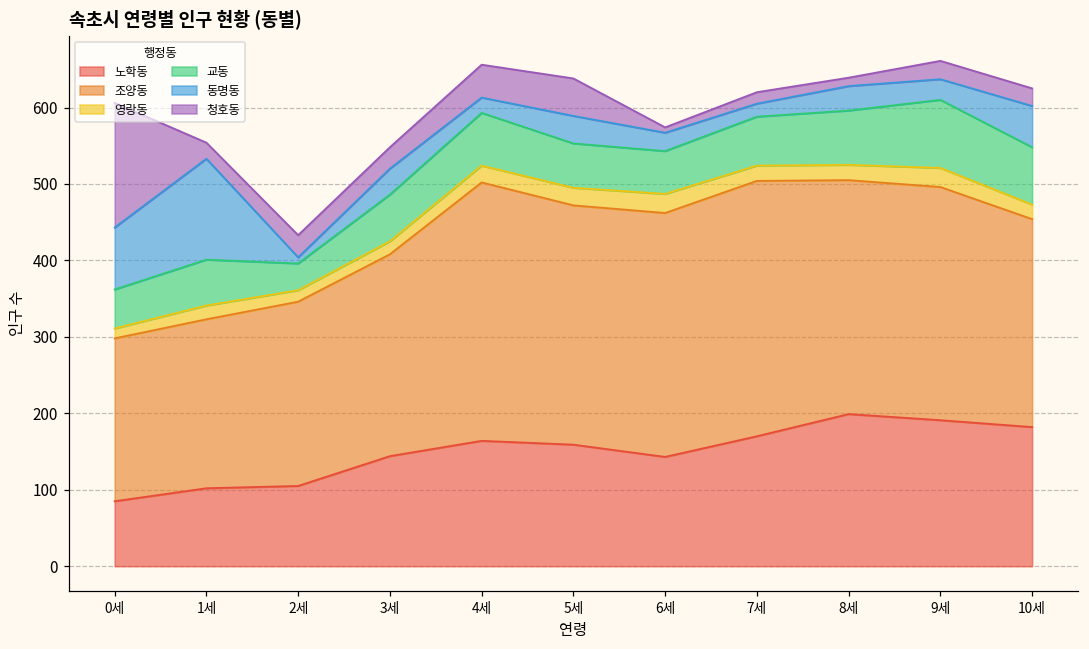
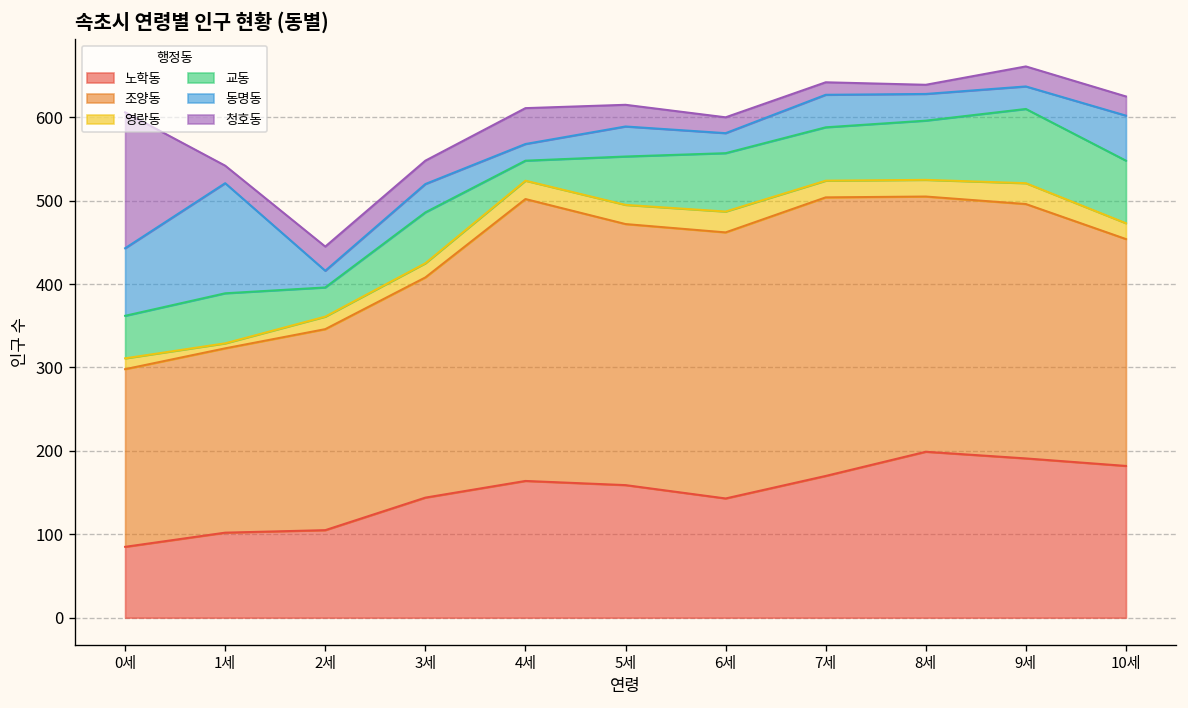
  {
    "영랑동": {
      "0세": 10,
-     "1세": 20,
+     "1세": 10,
      "2세": 20,
      "3세": 20,
      "4세": 20,
      "5세": 20,
      "6세": 30,
      "7세": 20,
      "8세": 20,
      "9세": 30,
      "10세": 20
    },
    "교동": {
      "0세": 50,
      "1세": 60,
      "2세": 40,
      "3세": 60,
-     "4세": 70,
+     "4세": 20,
      "5세": 60,
-     "6세": 60,
+     "6세": 70,
      "7세": 60,
      "8세": 70,
      "9세": 90,
      "10세": 80
    },
    "동명동": {
      "0세": 80,
      "1세": 130,
-     "2세": 10,
+     "2세": 20,
      "3세": 30,
      "4세": 20,
      "5세": 40,
      "6세": 20,
-     "7세": 20,
+     "7세": 40,
      "8세": 30,
      "9세": 30,
      "10세": 50
    },
    "청호동": {
      "1세": 20,
      "2세": 30,
      "3세": 30,
      "4세": 40,
-     "5세": 50,
-     "6세": 10,
+     "5세": 30,
+     "6세": 20,
      "7세": 20,
      "8세": 10,
      "9세": 20,
      "10세": 20
    }
  }
